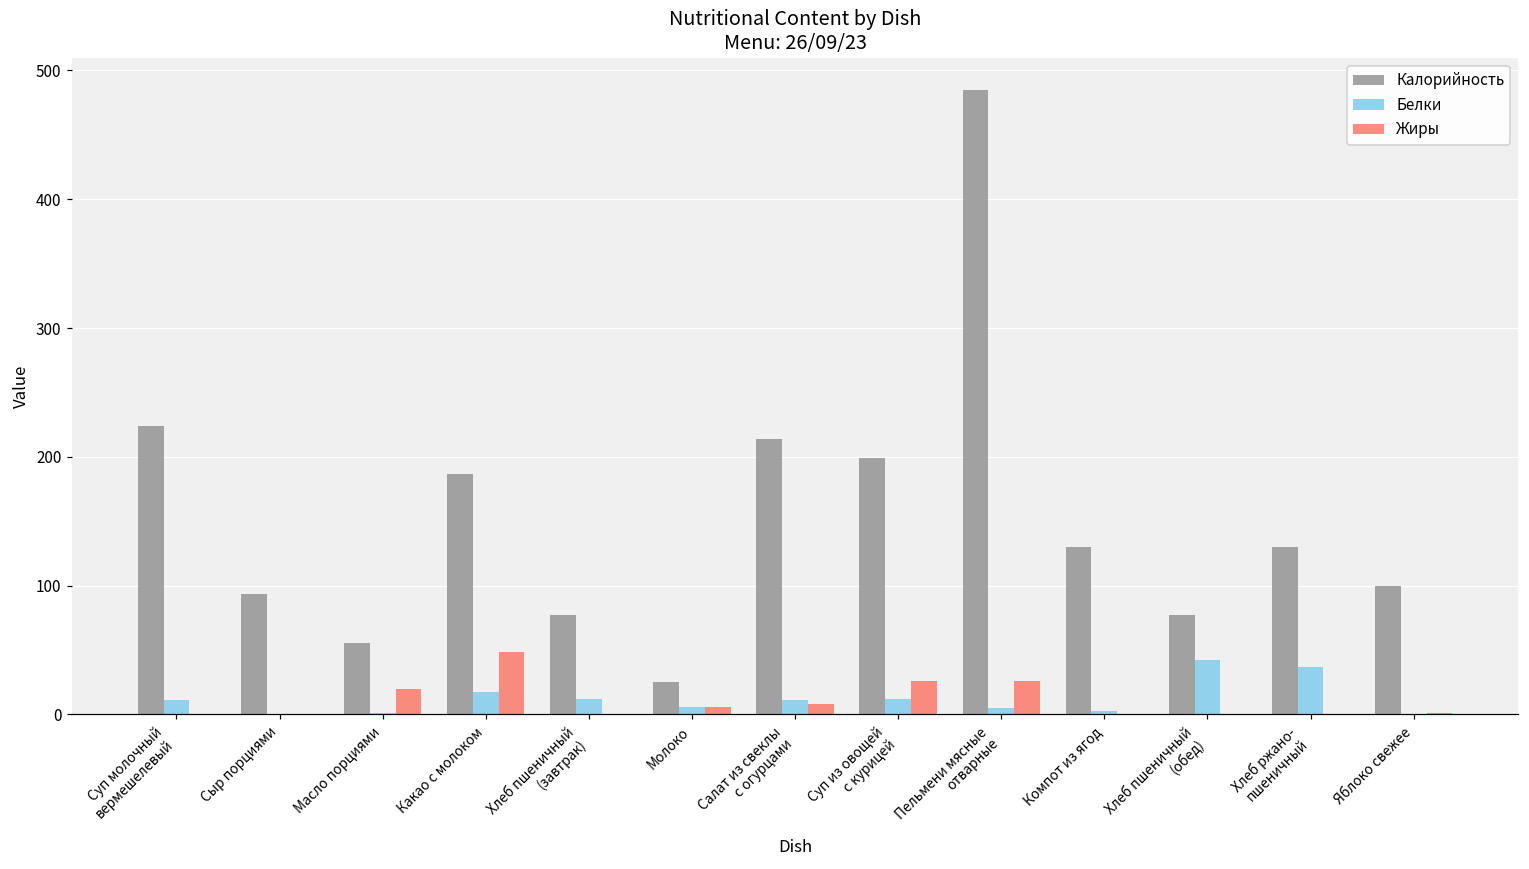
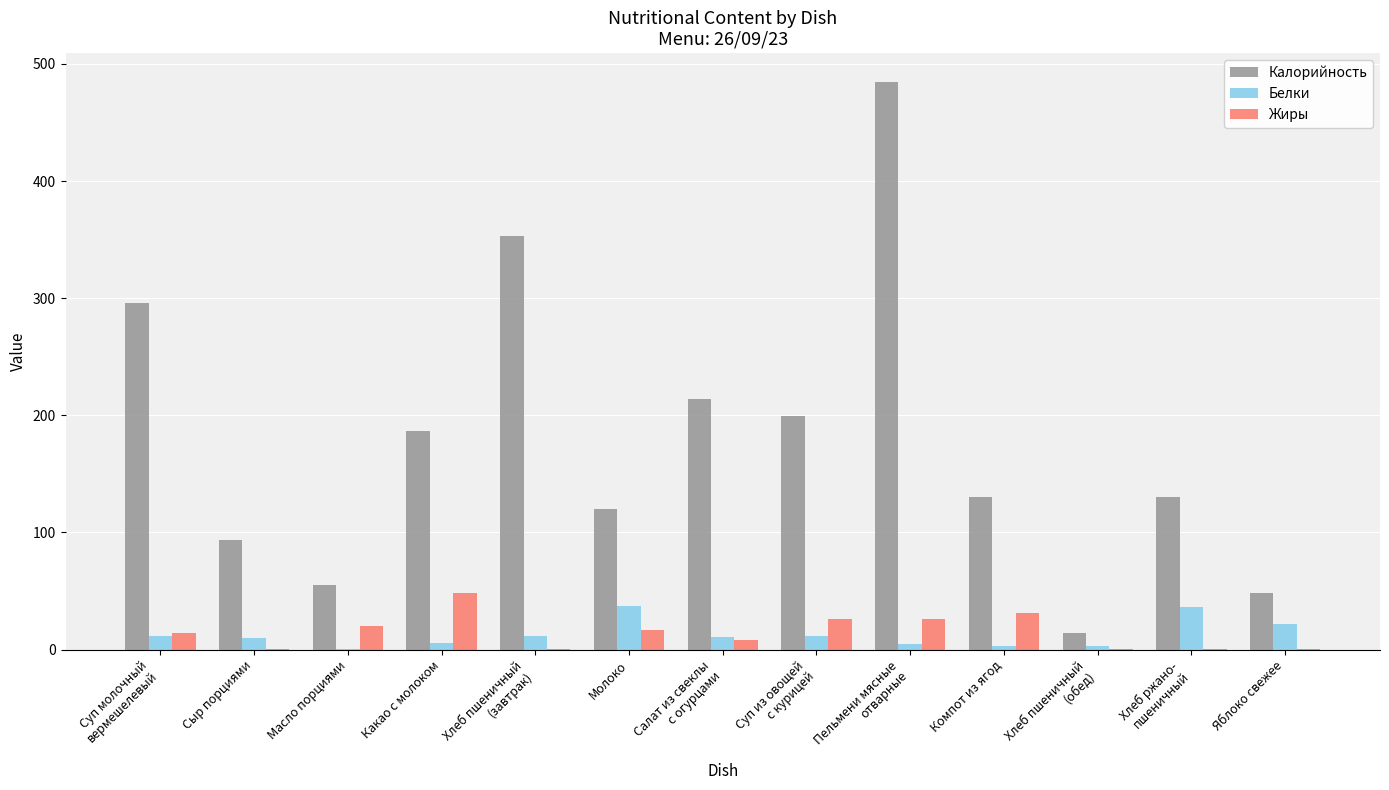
  {
    "Калорийность": {
-     "Суп молочный вермешелевый": 224,
+     "Суп молочный вермешелевый": 296,
      "Сыр порциями": 94,
      "Масло порциями": 55,
      "Какао с молоком": 187,
-     "Хлеб пшеничный (завтрак)": 77,
-     "Молоко": 25,
+     "Хлеб пшеничный (завтрак)": 353,
+     "Молоко": 120,
      "Салат из свеклы с огурцами": 214,
      "Суп из овощей с курицей": 199,
      "Пельмени мясные отварные": 485,
      "Компот из ягод": 130,
-     "Хлеб пшеничный (обед)": 77,
+     "Хлеб пшеничный (обед)": 14,
      "Хлеб ржано- пшеничный": 130,
-     "Яблоко свежее": 100
+     "Яблоко свежее": 48
    },
    "Белки": {
      "Суп молочный вермешелевый": 11,
-     "Сыр порциями": 0,
-     "Какао с молоком": 18,
+     "Сыр порциями": 10,
+     "Какао с молоком": 6,
      "Хлеб пшеничный (завтрак)": 12,
-     "Молоко": 6,
+     "Молоко": 37,
      "Салат из свеклы с огурцами": 11,
      "Суп из овощей с курицей": 12,
      "Пельмени мясные отварные": 5,
      "Компот из ягод": 3,
-     "Хлеб пшеничный (обед)": 42,
+     "Хлеб пшеничный (обед)": 3,
      "Хлеб ржано- пшеничный": 37,
-     "Яблоко свежее": 1
+     "Яблоко свежее": 22
    },
    "Жиры": {
-     "Суп молочный вермешелевый": 0,
+     "Суп молочный вермешелевый": 14,
      "Масло порциями": 20,
      "Какао с молоком": 49,
-     "Молоко": 6,
+     "Молоко": 17,
      "Салат из свеклы с огурцами": 8,
      "Суп из овощей с курицей": 26,
      "Пельмени мясные отварные": 26,
-     "Компот из ягод": 0
+     "Компот из ягод": 31
    }
  }
